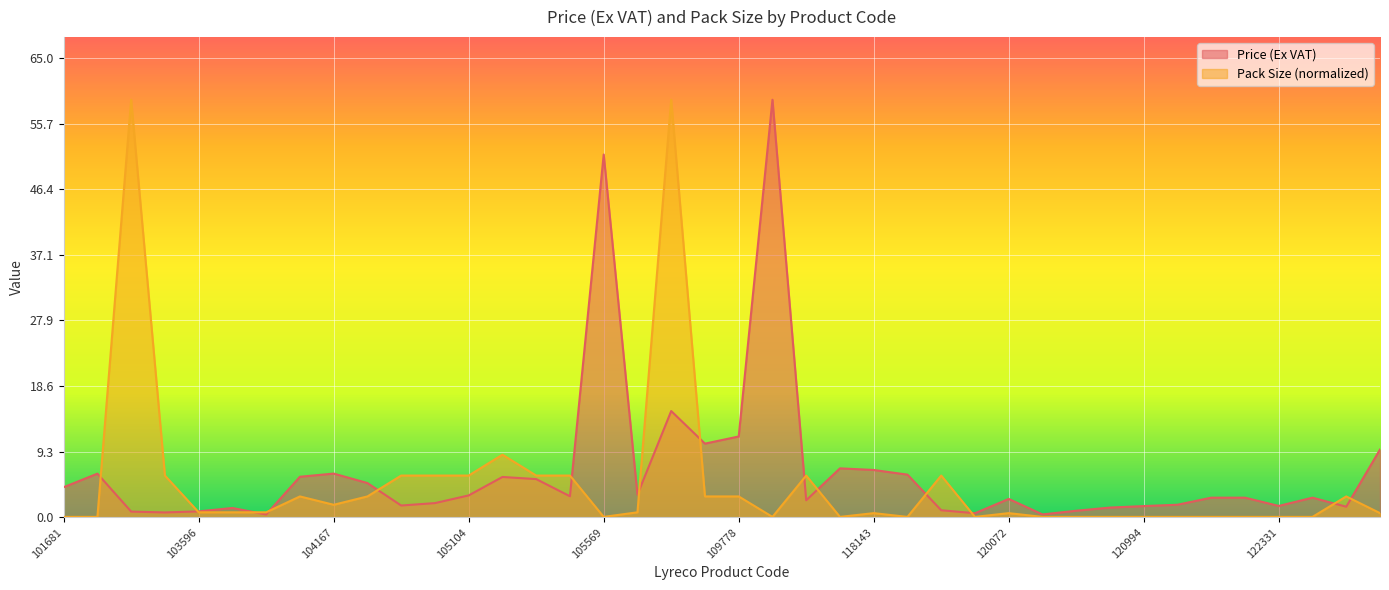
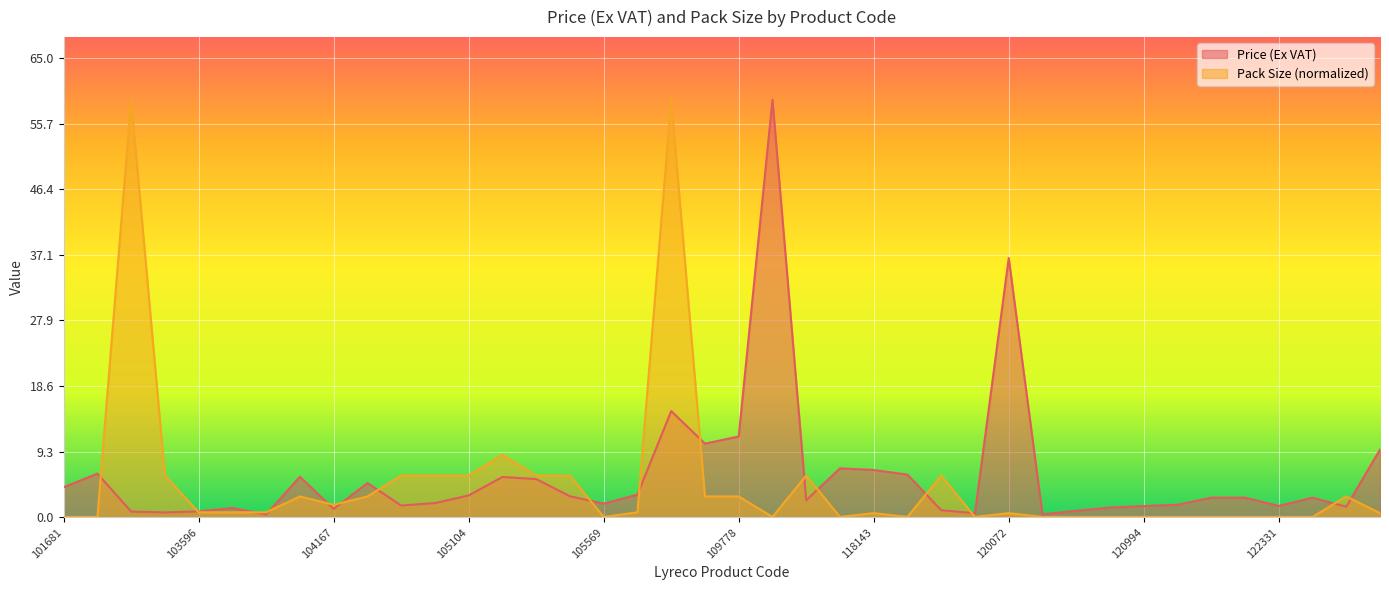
  {
    "Price (Ex VAT)": {
      "101681": 4,
-     "104167": 6,
+     "104167": 1,
      "105104": 3,
-     "105569": 51,
+     "105569": 2,
      "109778": 11,
      "118143": 7,
-     "120072": 3,
+     "120072": 37,
      "120994": 2,
      "122331": 2
    },
    "Pack Size (normalized)": {
      "101681": 0,
      "104167": 2,
      "105104": 6,
      "105569": 0,
      "109778": 3,
      "118143": 1,
      "120072": 1,
      "120994": 0,
      "122331": 0
    }
  }
